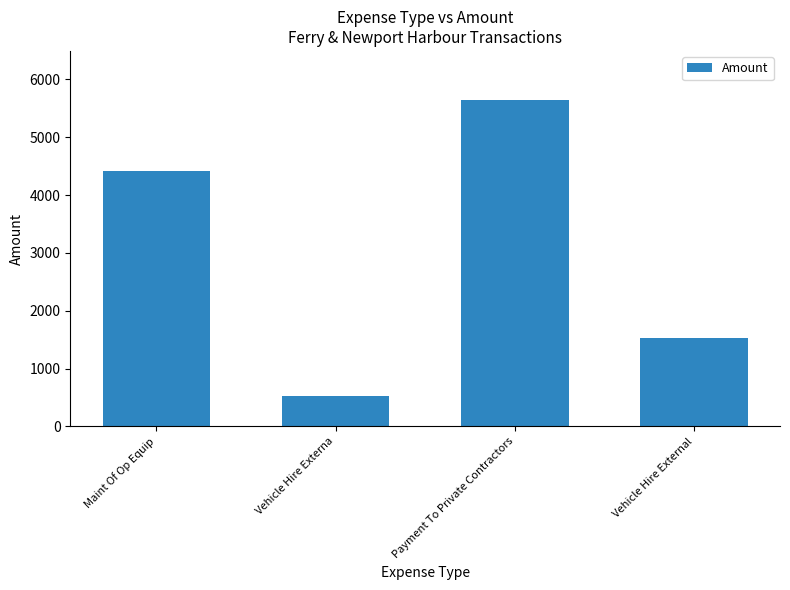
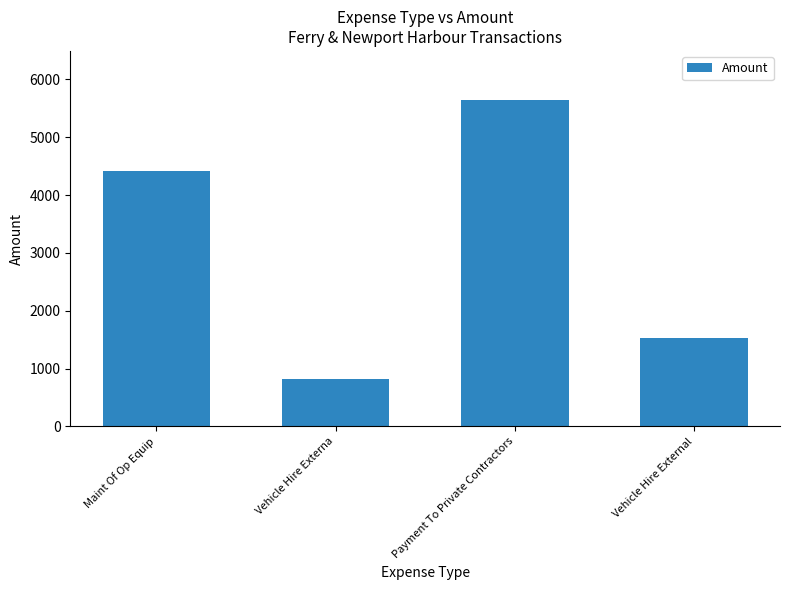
  {
    "Maint Of Op Equip": 4400,
-   "Vehicle Hire Externa": 500,
+   "Vehicle Hire Externa": 800,
    "Payment To Private Contractors": 5600,
    "Vehicle Hire External": 1500
  }
